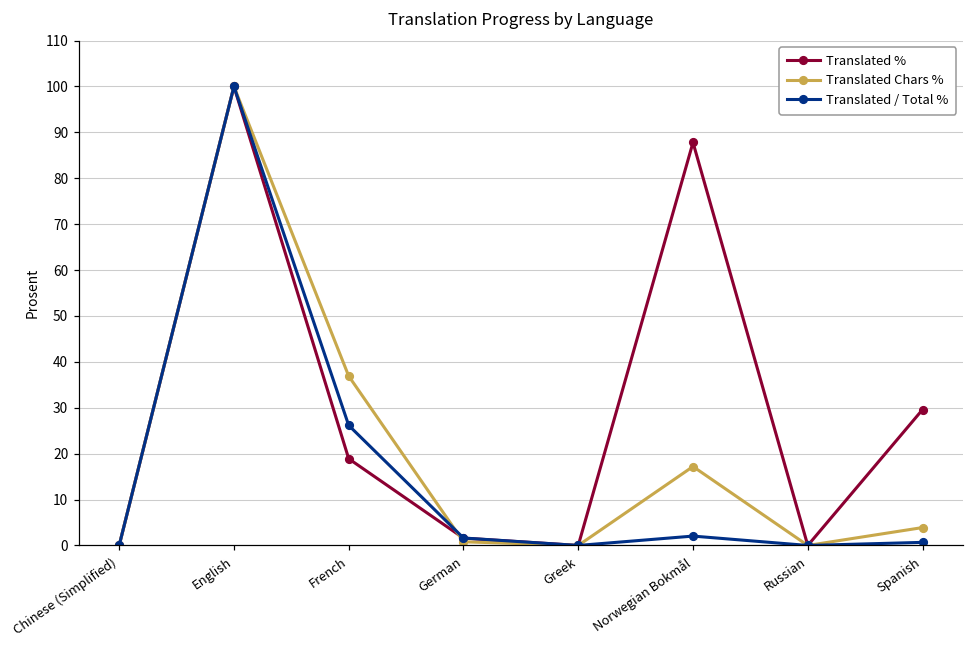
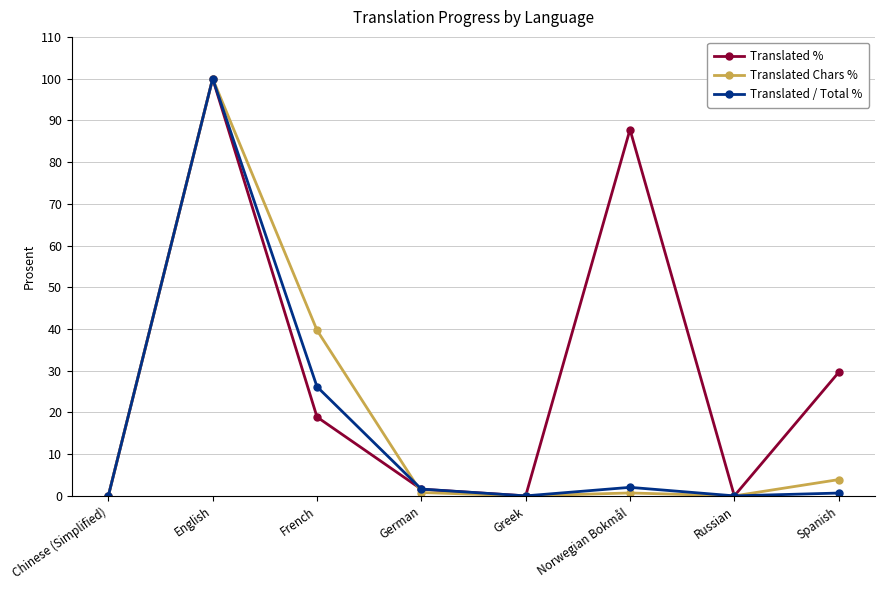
  {
    "Translated %": {
      "French": 19,
      "Norwegian Bokmål": 88,
      "Spanish": 30
    },
    "Translated Chars %": {
-     "French": 37,
+     "French": 40,
      "German": 1,
-     "Norwegian Bokmål": 17,
+     "Norwegian Bokmål": 1,
      "Spanish": 4
    },
    "Translated / Total %": {
      "French": 26,
      "Norwegian Bokmål": 2,
      "Spanish": 1
    }
  }
